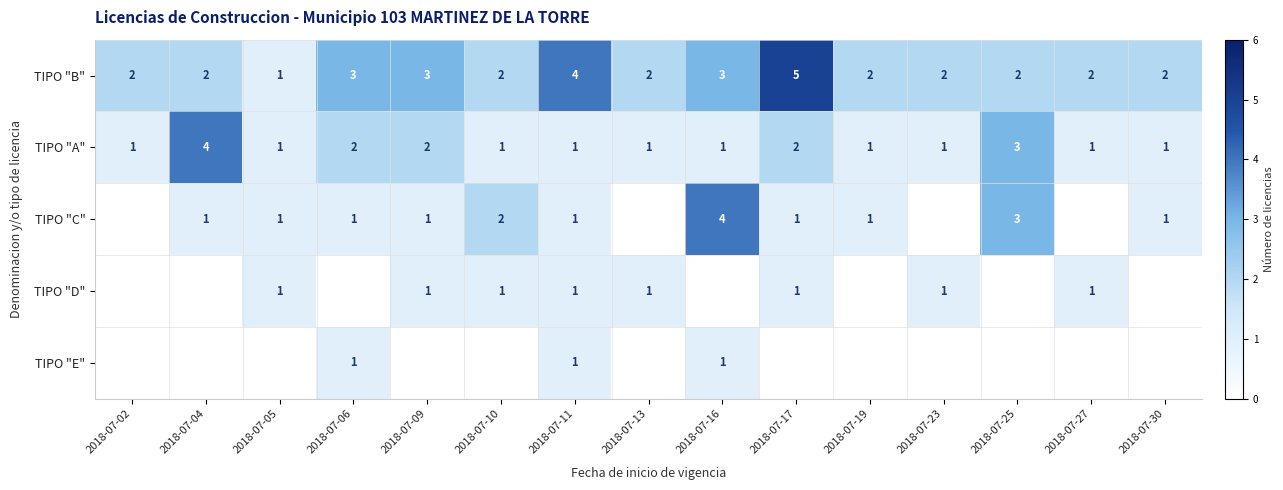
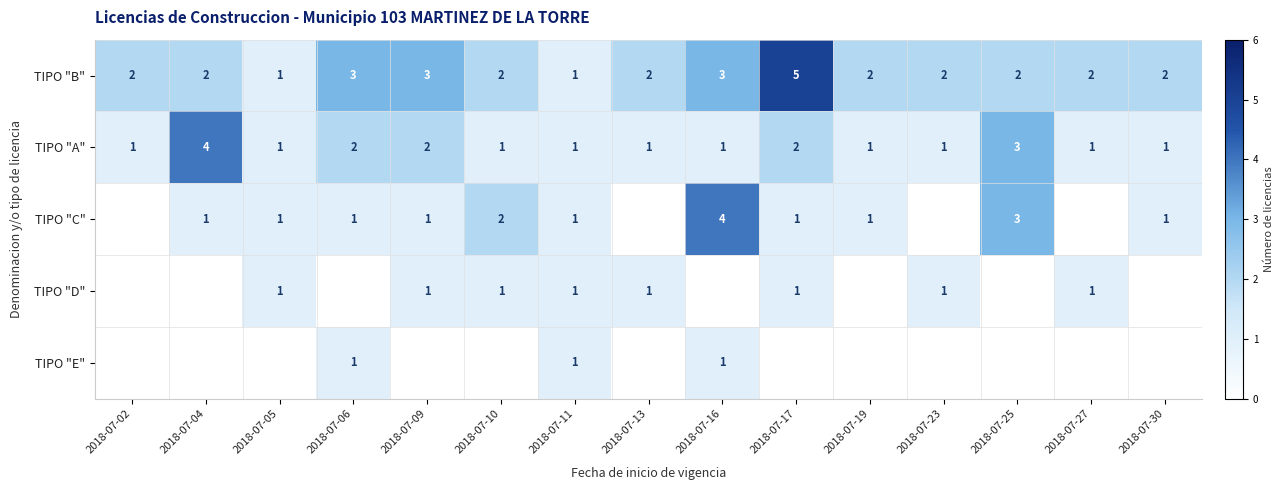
  {
    "TIPO \"B\"": {
      "2018-07-02": 2,
      "2018-07-04": 2,
      "2018-07-05": 1,
      "2018-07-06": 3,
      "2018-07-09": 3,
      "2018-07-10": 2,
-     "2018-07-11": 4,
+     "2018-07-11": 1,
      "2018-07-13": 2,
      "2018-07-16": 3,
      "2018-07-17": 5,
      "2018-07-19": 2,
      "2018-07-23": 2,
      "2018-07-25": 2,
      "2018-07-27": 2,
      "2018-07-30": 2
    },
    "TIPO \"A\"": {
      "2018-07-02": 1,
      "2018-07-04": 4,
      "2018-07-05": 1,
      "2018-07-06": 2,
      "2018-07-09": 2,
      "2018-07-10": 1,
      "2018-07-11": 1,
      "2018-07-13": 1,
      "2018-07-16": 1,
      "2018-07-17": 2,
      "2018-07-19": 1,
      "2018-07-23": 1,
      "2018-07-25": 3,
      "2018-07-27": 1,
      "2018-07-30": 1
    },
    "TIPO \"C\"": {
      "2018-07-04": 1,
      "2018-07-05": 1,
      "2018-07-06": 1,
      "2018-07-09": 1,
      "2018-07-10": 2,
      "2018-07-11": 1,
      "2018-07-16": 4,
      "2018-07-17": 1,
      "2018-07-19": 1,
      "2018-07-25": 3,
      "2018-07-30": 1
    },
    "TIPO \"D\"": {
      "2018-07-05": 1,
      "2018-07-09": 1,
      "2018-07-10": 1,
      "2018-07-11": 1,
      "2018-07-13": 1,
      "2018-07-17": 1,
      "2018-07-23": 1,
      "2018-07-27": 1
    },
    "TIPO \"E\"": {
      "2018-07-06": 1,
      "2018-07-11": 1,
      "2018-07-16": 1
    }
  }
